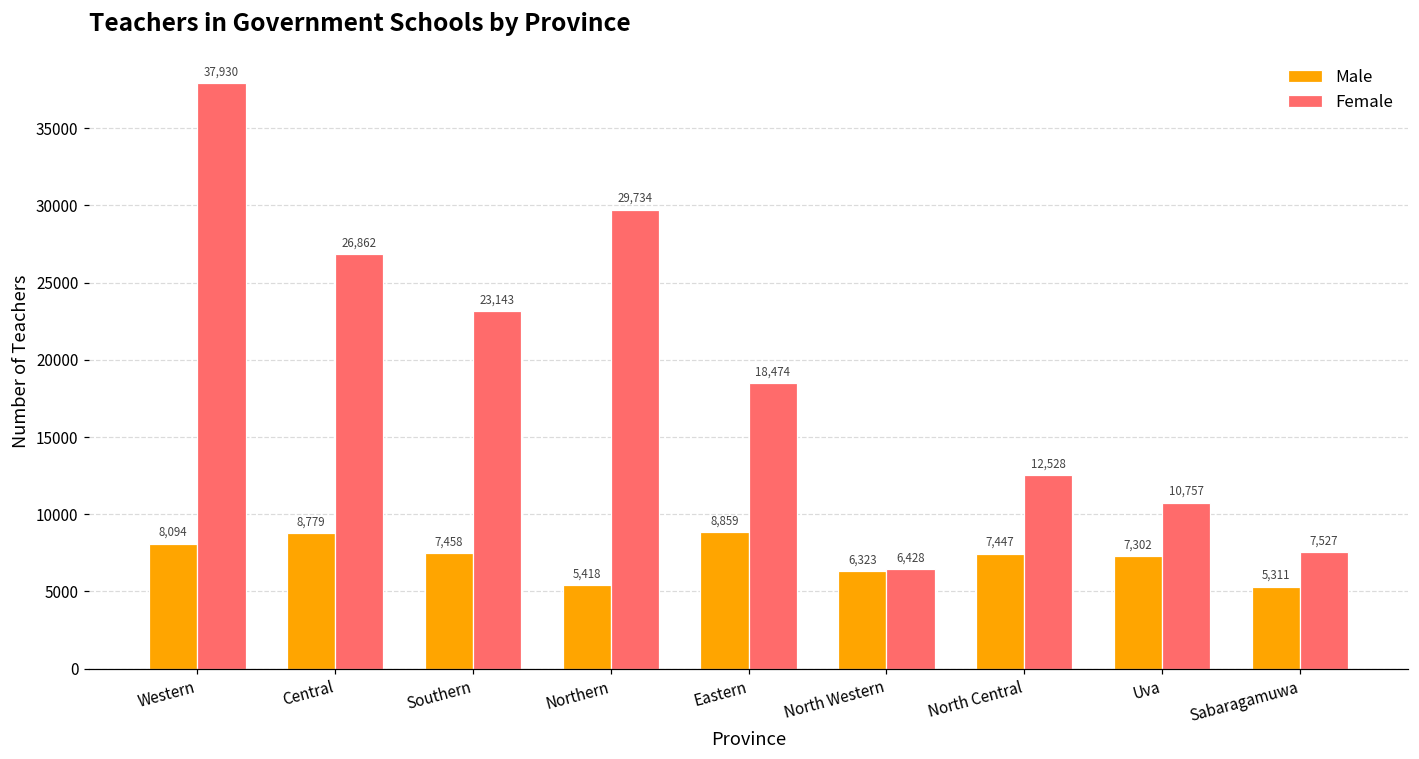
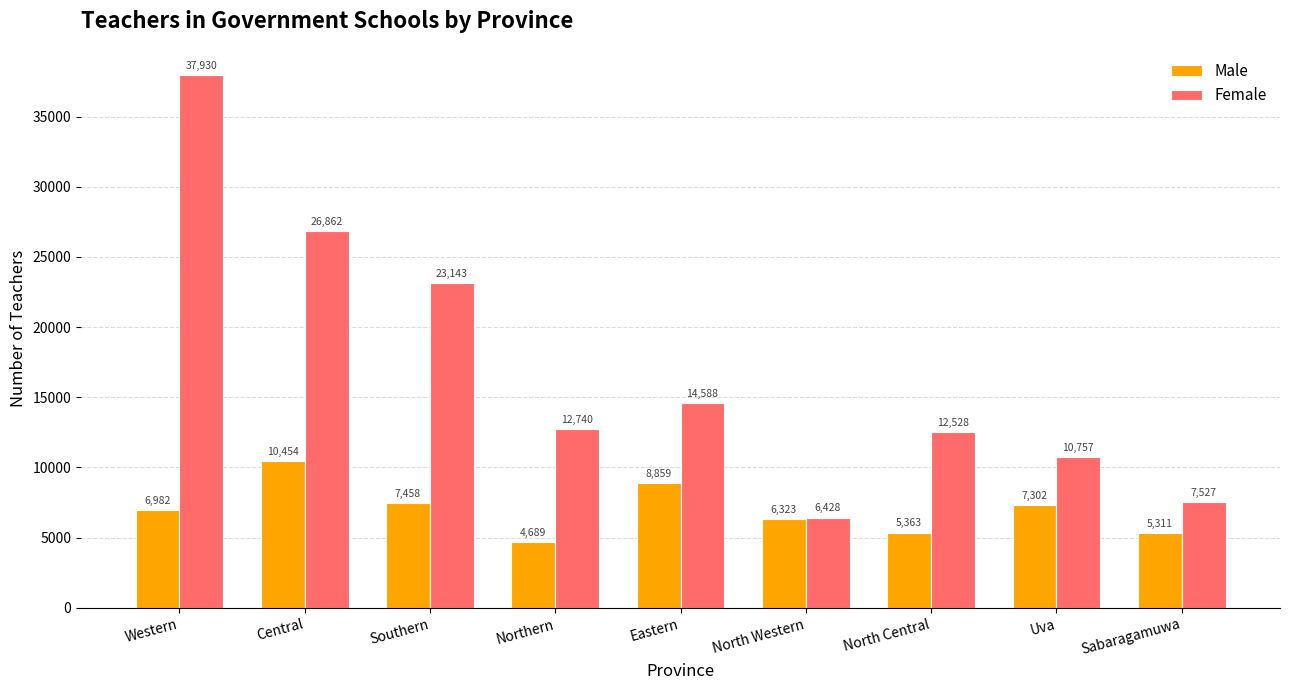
  {
    "Male": {
-     "Western": "8,094",
-     "Central": "8,779",
+     "Western": "6,982",
+     "Central": "10,454",
      "Southern": "7,458",
-     "Northern": "5,418",
+     "Northern": "4,689",
      "Eastern": "8,859",
      "North Western": "6,323",
-     "North Central": "7,447",
+     "North Central": "5,363",
      "Uva": "7,302",
      "Sabaragamuwa": "5,311"
    },
    "Female": {
      "Western": "37,930",
      "Central": "26,862",
      "Southern": "23,143",
-     "Northern": "29,734",
-     "Eastern": "18,474",
+     "Northern": "12,740",
+     "Eastern": "14,588",
      "North Western": "6,428",
      "North Central": "12,528",
      "Uva": "10,757",
      "Sabaragamuwa": "7,527"
    }
  }
